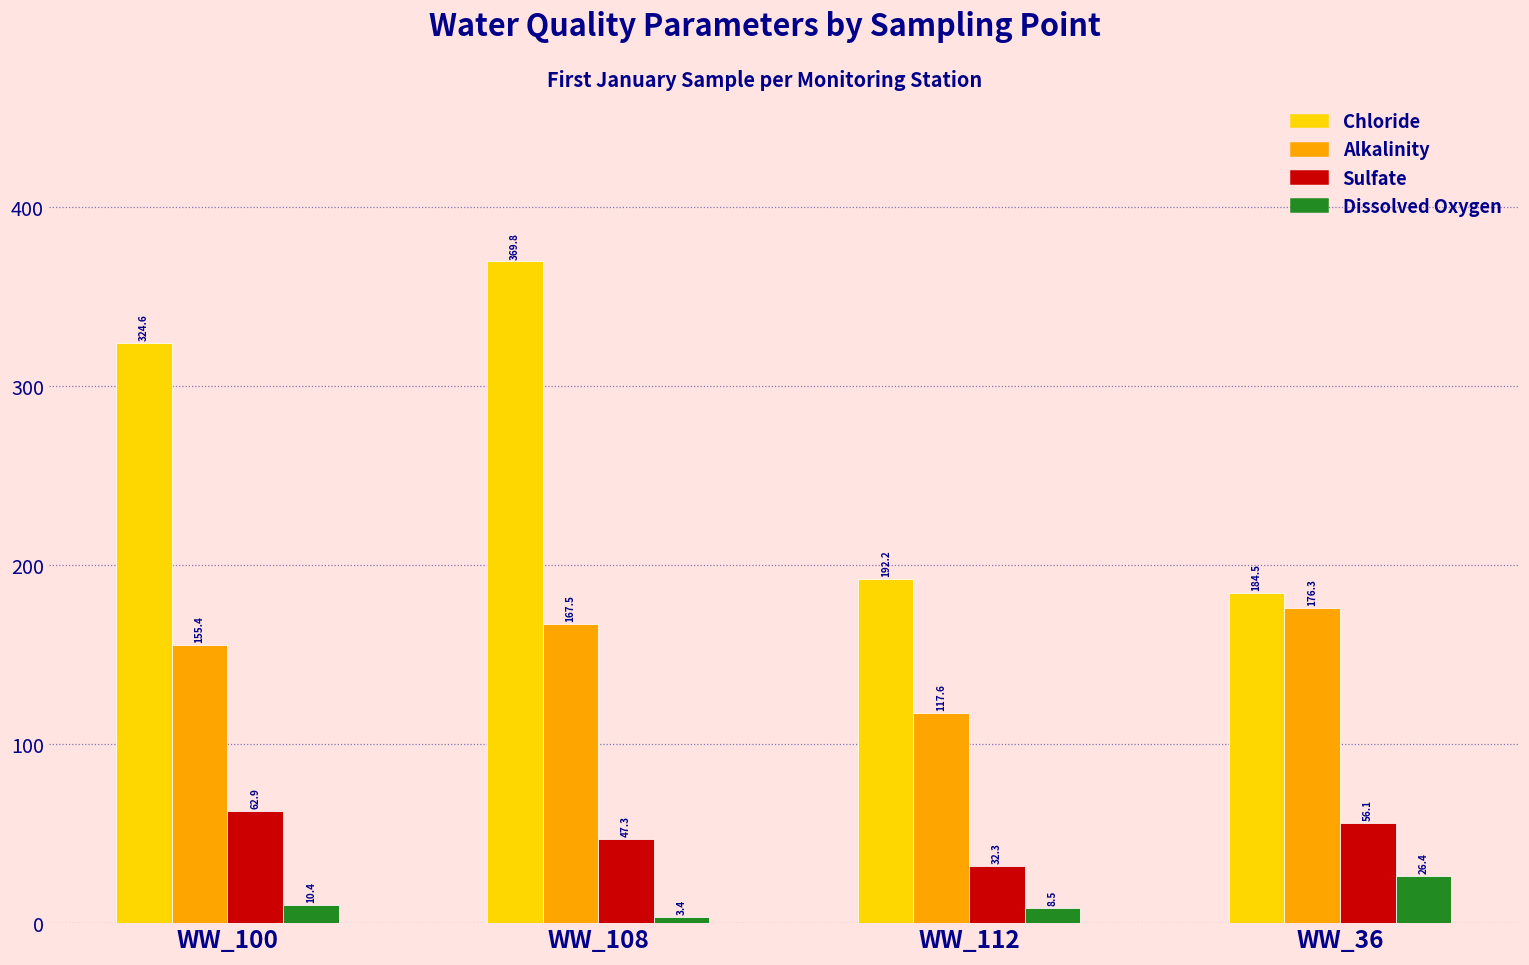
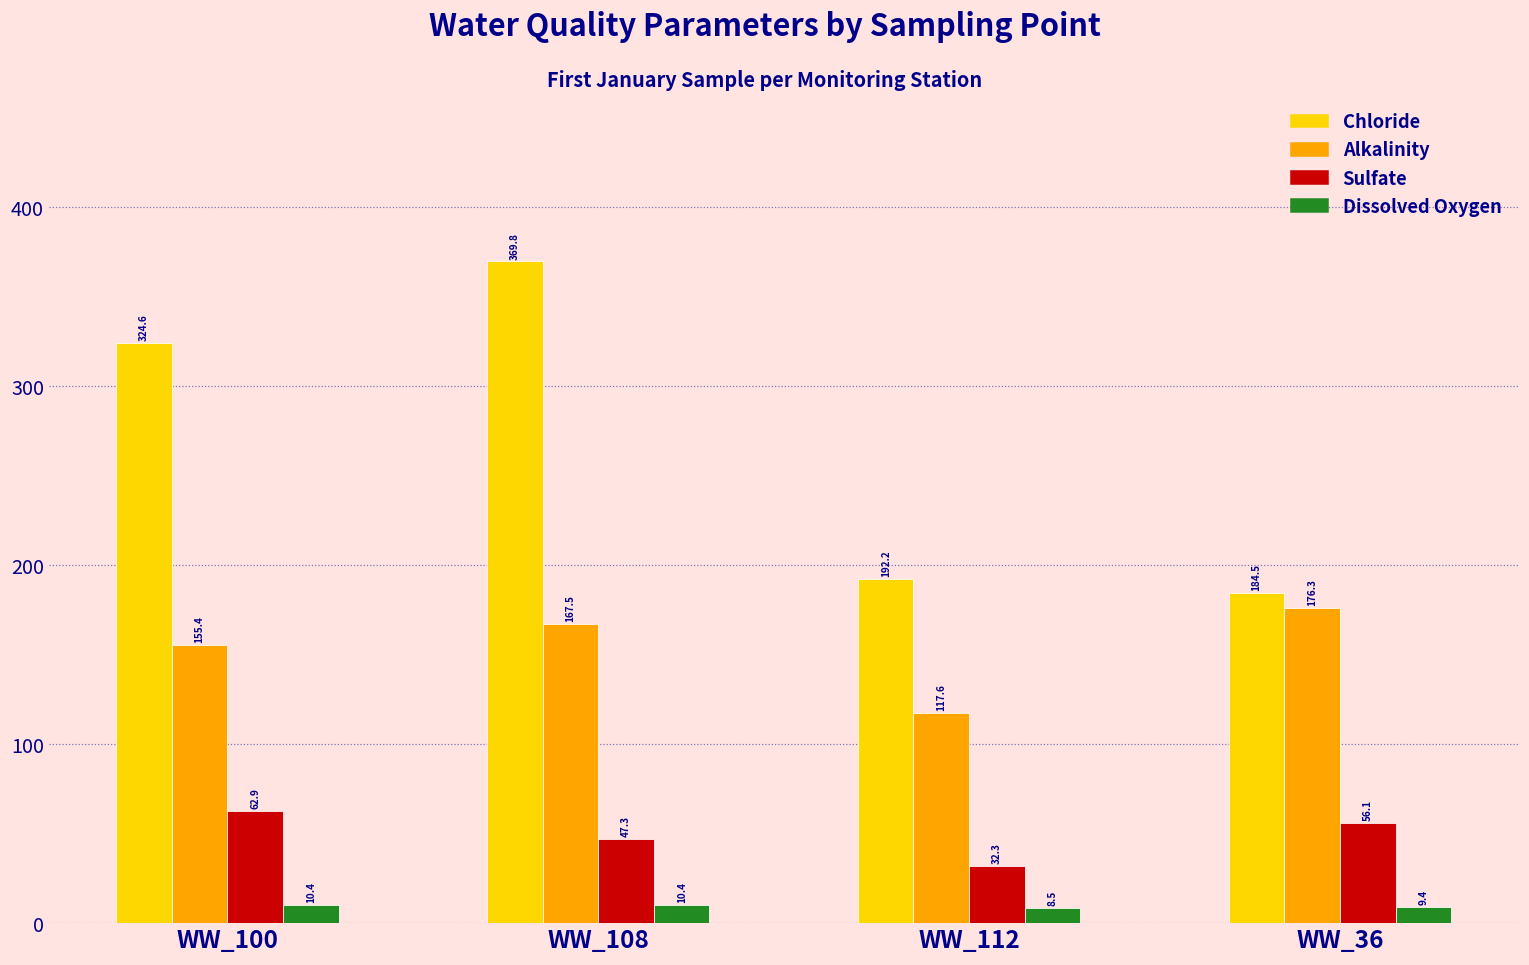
  {
    "Sulfate": {
      "WW_100": 62.9,
      "WW_108": 47.3,
      "WW_112": 32.3,
      "WW_36": 56.1
    },
    "Dissolved Oxygen": {
      "WW_100": 10.4,
-     "WW_108": 3.4,
+     "WW_108": 10.4,
      "WW_112": 8.5,
-     "WW_36": 26.4
+     "WW_36": 9.4
    }
  }
